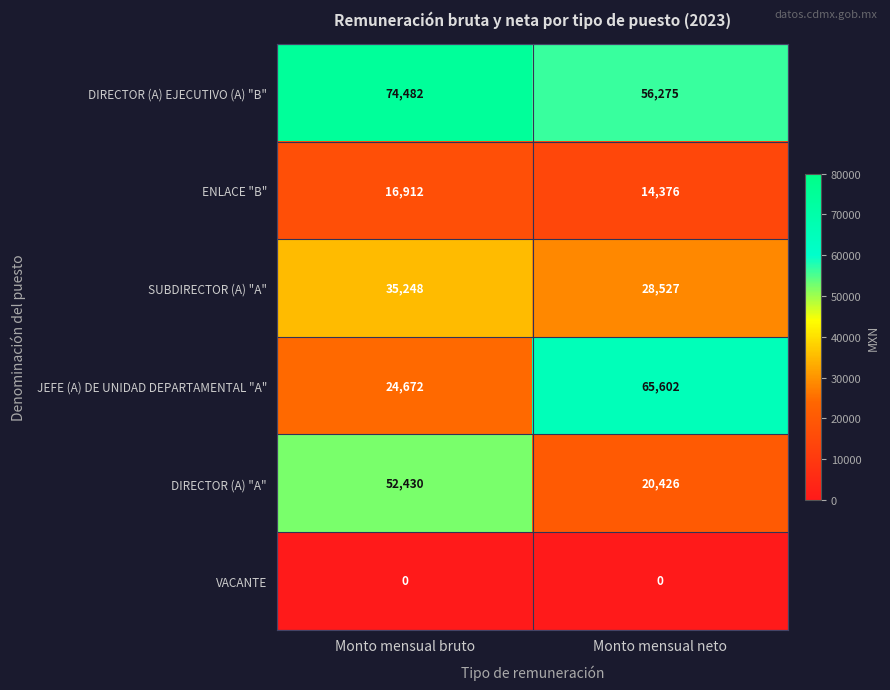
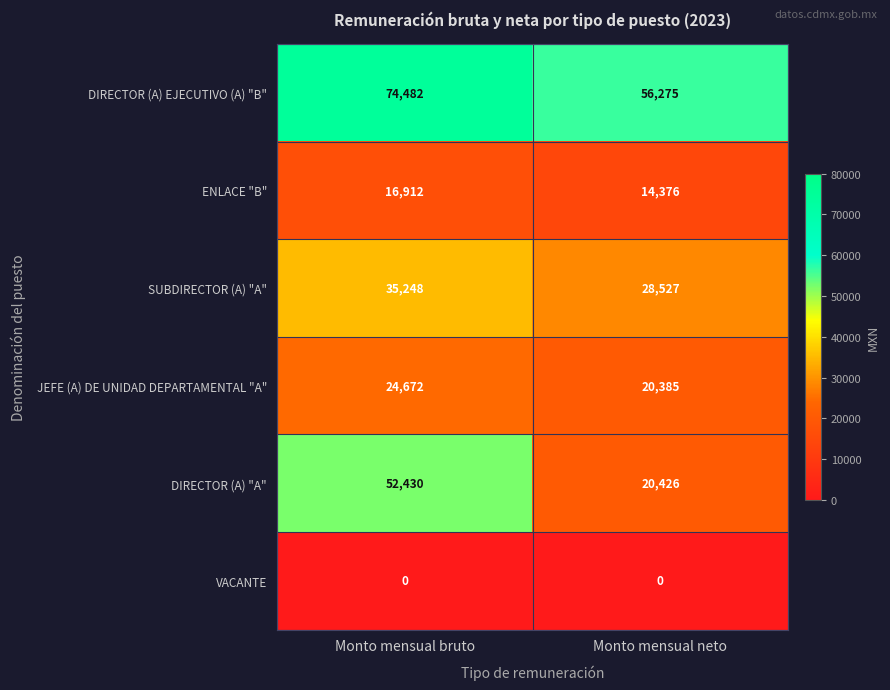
  {
    "DIRECTOR (A) EJECUTIVO (A) \"B\"": {
      "Monto mensual bruto": "74,482",
      "Monto mensual neto": "56,275"
    },
    "ENLACE \"B\"": {
      "Monto mensual bruto": "16,912",
      "Monto mensual neto": "14,376"
    },
    "SUBDIRECTOR (A) \"A\"": {
      "Monto mensual bruto": "35,248",
      "Monto mensual neto": "28,527"
    },
    "JEFE (A) DE UNIDAD DEPARTAMENTAL \"A\"": {
      "Monto mensual bruto": "24,672",
-     "Monto mensual neto": "65,602"
+     "Monto mensual neto": "20,385"
    },
    "DIRECTOR (A) \"A\"": {
      "Monto mensual bruto": "52,430",
      "Monto mensual neto": "20,426"
    },
    "VACANTE": {
      "Monto mensual bruto": "0",
      "Monto mensual neto": "0"
    }
  }
